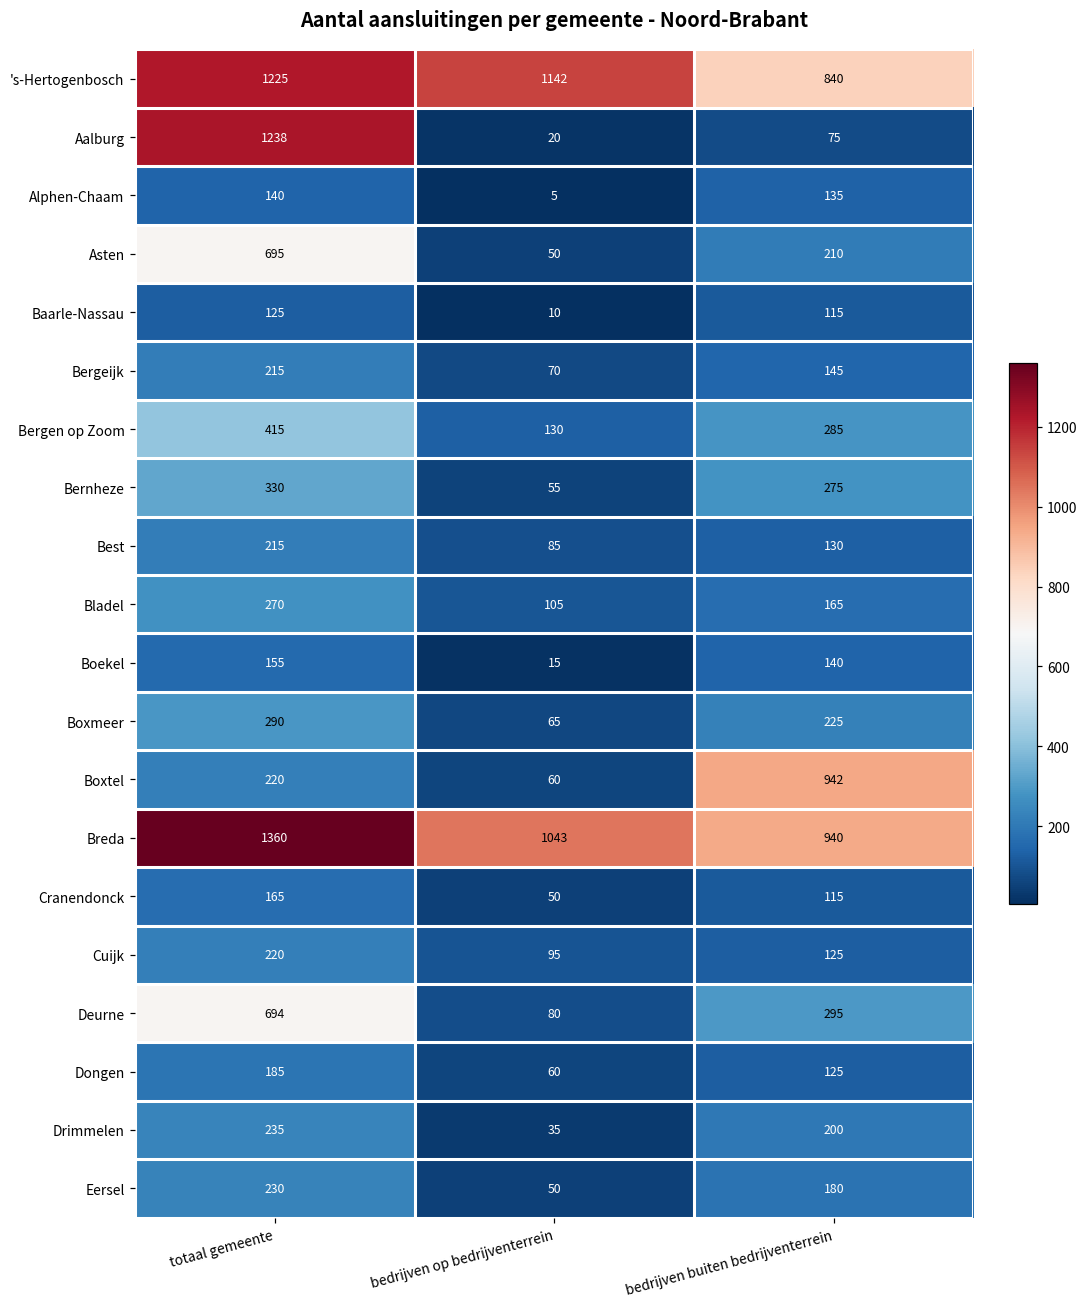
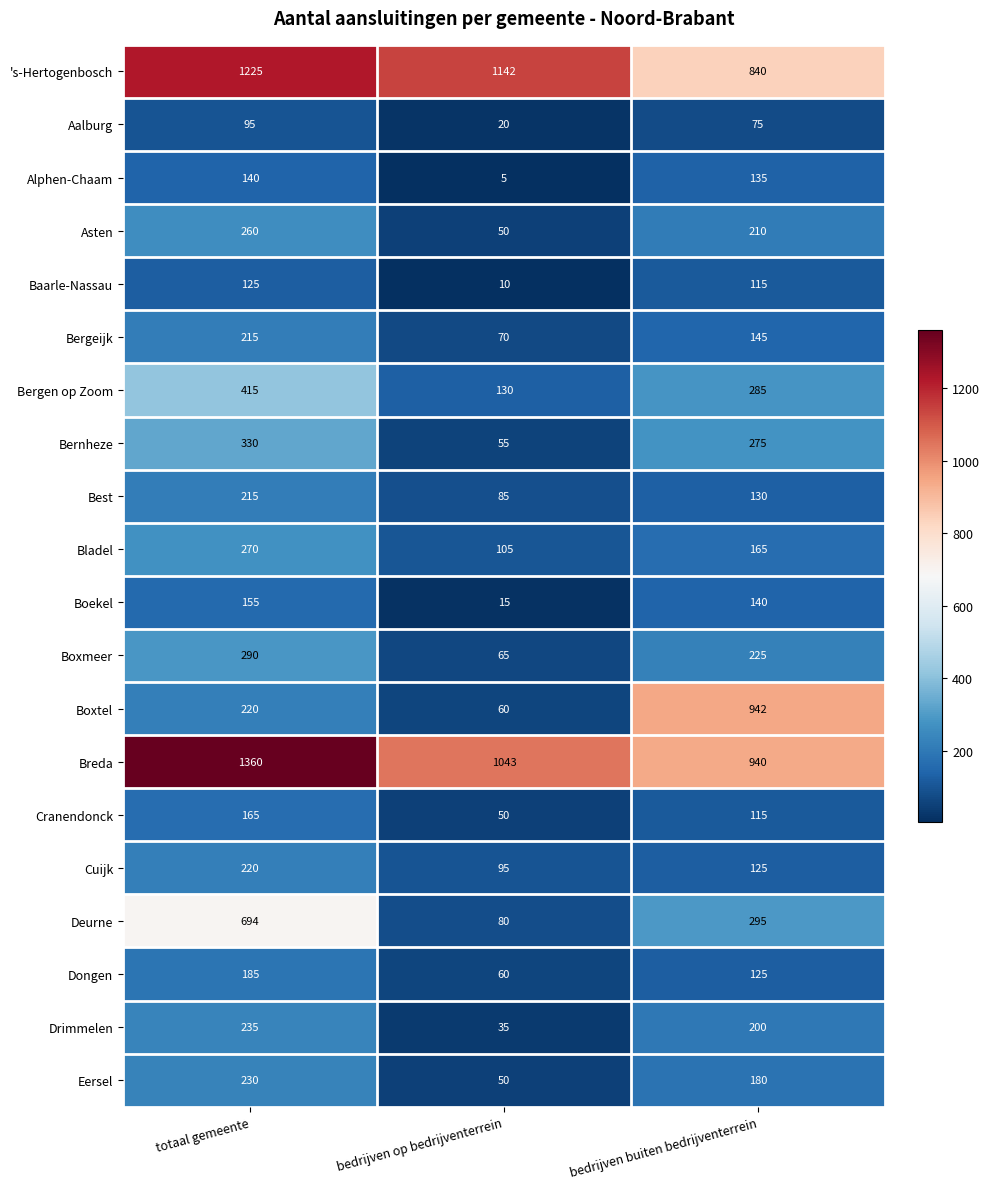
  {
    "'s-Hertogenbosch": {
      "totaal gemeente": 1225,
      "bedrijven op bedrijventerrein": 1142,
      "bedrijven buiten bedrijventerrein": 840
    },
    "Aalburg": {
-     "totaal gemeente": 1238,
+     "totaal gemeente": 95,
      "bedrijven op bedrijventerrein": 20,
      "bedrijven buiten bedrijventerrein": 75
    },
    "Alphen-Chaam": {
      "totaal gemeente": 140,
      "bedrijven op bedrijventerrein": 5,
      "bedrijven buiten bedrijventerrein": 135
    },
    "Asten": {
-     "totaal gemeente": 695,
+     "totaal gemeente": 260,
      "bedrijven op bedrijventerrein": 50,
      "bedrijven buiten bedrijventerrein": 210
    },
    "Baarle-Nassau": {
      "totaal gemeente": 125,
      "bedrijven op bedrijventerrein": 10,
      "bedrijven buiten bedrijventerrein": 115
    },
    "Bergeijk": {
      "totaal gemeente": 215,
      "bedrijven op bedrijventerrein": 70,
      "bedrijven buiten bedrijventerrein": 145
    },
    "Bergen op Zoom": {
      "totaal gemeente": 415,
      "bedrijven op bedrijventerrein": 130,
      "bedrijven buiten bedrijventerrein": 285
    },
    "Bernheze": {
      "totaal gemeente": 330,
      "bedrijven op bedrijventerrein": 55,
      "bedrijven buiten bedrijventerrein": 275
    },
    "Best": {
      "totaal gemeente": 215,
      "bedrijven op bedrijventerrein": 85,
      "bedrijven buiten bedrijventerrein": 130
    },
    "Bladel": {
      "totaal gemeente": 270,
      "bedrijven op bedrijventerrein": 105,
      "bedrijven buiten bedrijventerrein": 165
    },
    "Boekel": {
      "totaal gemeente": 155,
      "bedrijven op bedrijventerrein": 15,
      "bedrijven buiten bedrijventerrein": 140
    },
    "Boxmeer": {
      "totaal gemeente": 290,
      "bedrijven op bedrijventerrein": 65,
      "bedrijven buiten bedrijventerrein": 225
    },
    "Boxtel": {
      "totaal gemeente": 220,
      "bedrijven op bedrijventerrein": 60,
      "bedrijven buiten bedrijventerrein": 942
    },
    "Breda": {
      "totaal gemeente": 1360,
      "bedrijven op bedrijventerrein": 1043,
      "bedrijven buiten bedrijventerrein": 940
    },
    "Cranendonck": {
      "totaal gemeente": 165,
      "bedrijven op bedrijventerrein": 50,
      "bedrijven buiten bedrijventerrein": 115
    },
    "Cuijk": {
      "totaal gemeente": 220,
      "bedrijven op bedrijventerrein": 95,
      "bedrijven buiten bedrijventerrein": 125
    },
    "Deurne": {
      "totaal gemeente": 694,
      "bedrijven op bedrijventerrein": 80,
      "bedrijven buiten bedrijventerrein": 295
    },
    "Dongen": {
      "totaal gemeente": 185,
      "bedrijven op bedrijventerrein": 60,
      "bedrijven buiten bedrijventerrein": 125
    },
    "Drimmelen": {
      "totaal gemeente": 235,
      "bedrijven op bedrijventerrein": 35,
      "bedrijven buiten bedrijventerrein": 200
    },
    "Eersel": {
      "totaal gemeente": 230,
      "bedrijven op bedrijventerrein": 50,
      "bedrijven buiten bedrijventerrein": 180
    }
  }
